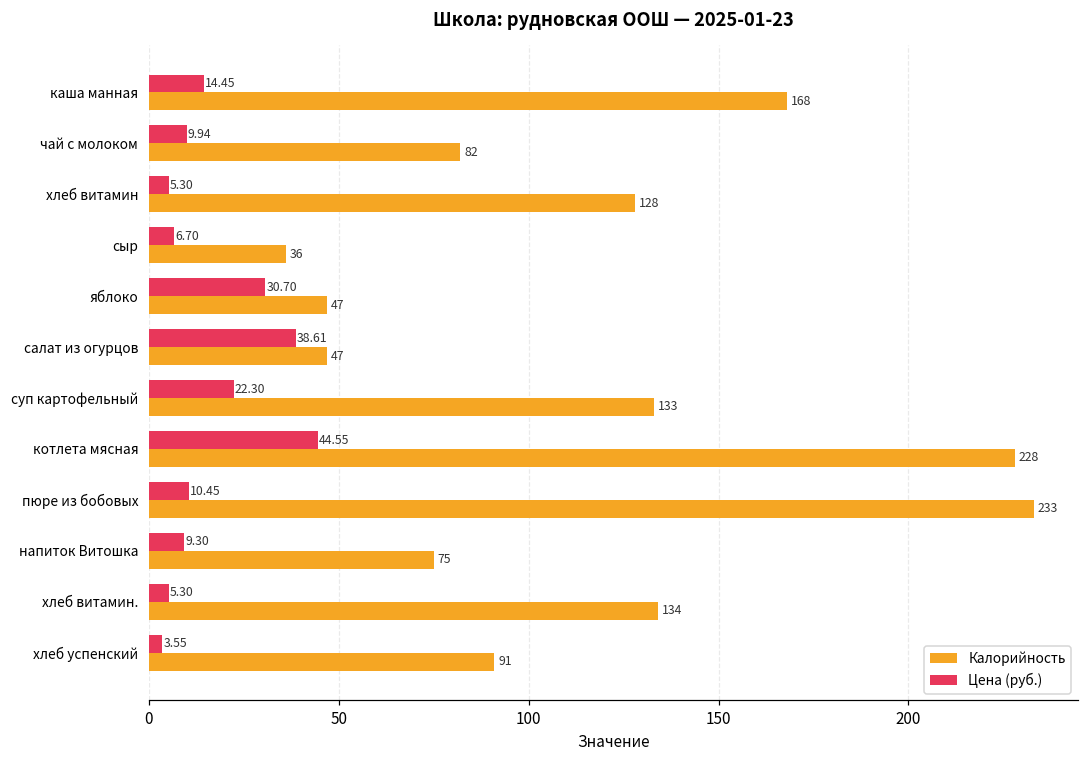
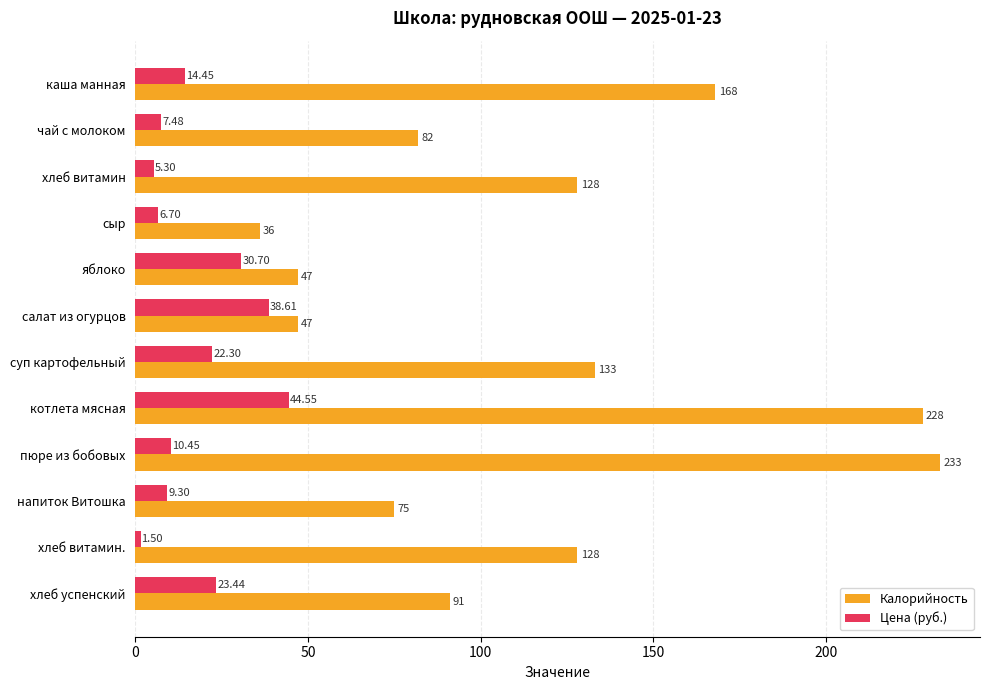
  {
    "Калорийность": {
      "каша манная": 168,
      "чай с молоком": 82,
      "хлеб витамин": 128,
      "сыр": 36,
      "яблоко": 47,
      "салат из огурцов": 47,
      "суп картофельный": 133,
      "котлета мясная": 228,
      "пюре из бобовых": 233,
      "напиток Витошка": 75,
-     "хлеб витамин.": 134,
+     "хлеб витамин.": 128,
      "хлеб успенский": 91
    },
    "Цена (руб.)": {
      "каша манная": 14.45,
-     "чай с молоком": 9.94,
+     "чай с молоком": 7.48,
      "хлеб витамин": 5.30,
      "сыр": 6.70,
      "яблоко": 30.70,
      "салат из огурцов": 38.61,
      "суп картофельный": 22.30,
      "котлета мясная": 44.55,
      "пюре из бобовых": 10.45,
      "напиток Витошка": 9.30,
-     "хлеб витамин.": 5.30,
-     "хлеб успенский": 3.55
+     "хлеб витамин.": 1.50,
+     "хлеб успенский": 23.44
    }
  }
